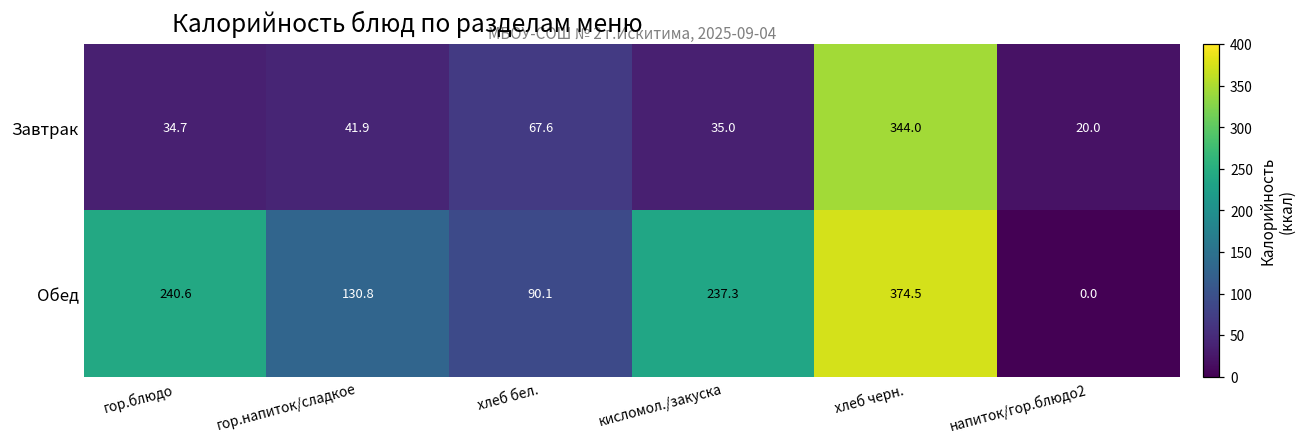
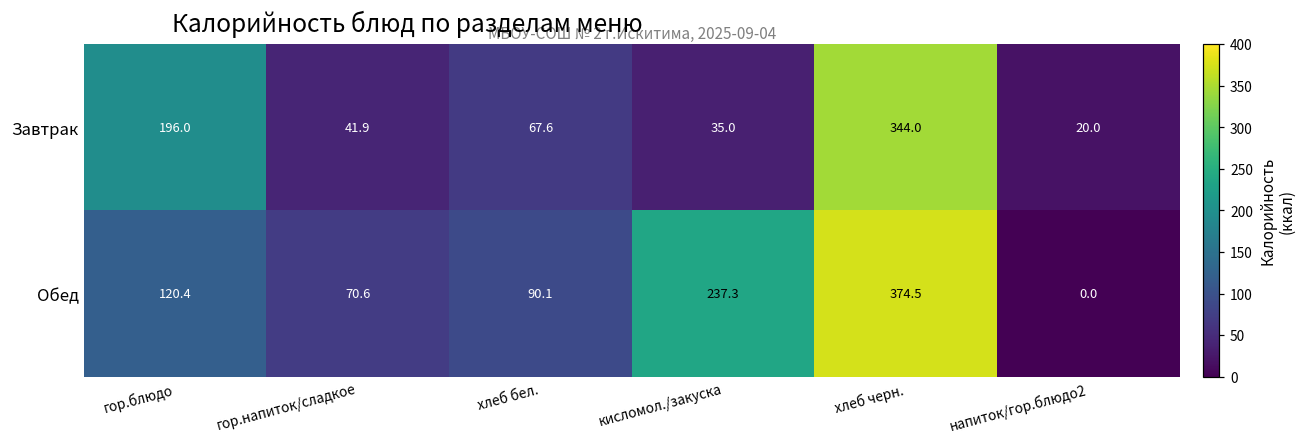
  {
    "Завтрак": {
-     "гор.блюдо": 34.7,
+     "гор.блюдо": 196.0,
      "гор.напиток/сладкое": 41.9,
      "хлеб бел.": 67.6,
      "кисломол./закуска": 35.0,
      "хлеб черн.": 344.0,
      "напиток/гор.блюдо2": 20.0
    },
    "Обед": {
-     "гор.блюдо": 240.6,
-     "гор.напиток/сладкое": 130.8,
+     "гор.блюдо": 120.4,
+     "гор.напиток/сладкое": 70.6,
      "хлеб бел.": 90.1,
      "кисломол./закуска": 237.3,
      "хлеб черн.": 374.5,
      "напиток/гор.блюдо2": 0.0
    }
  }
